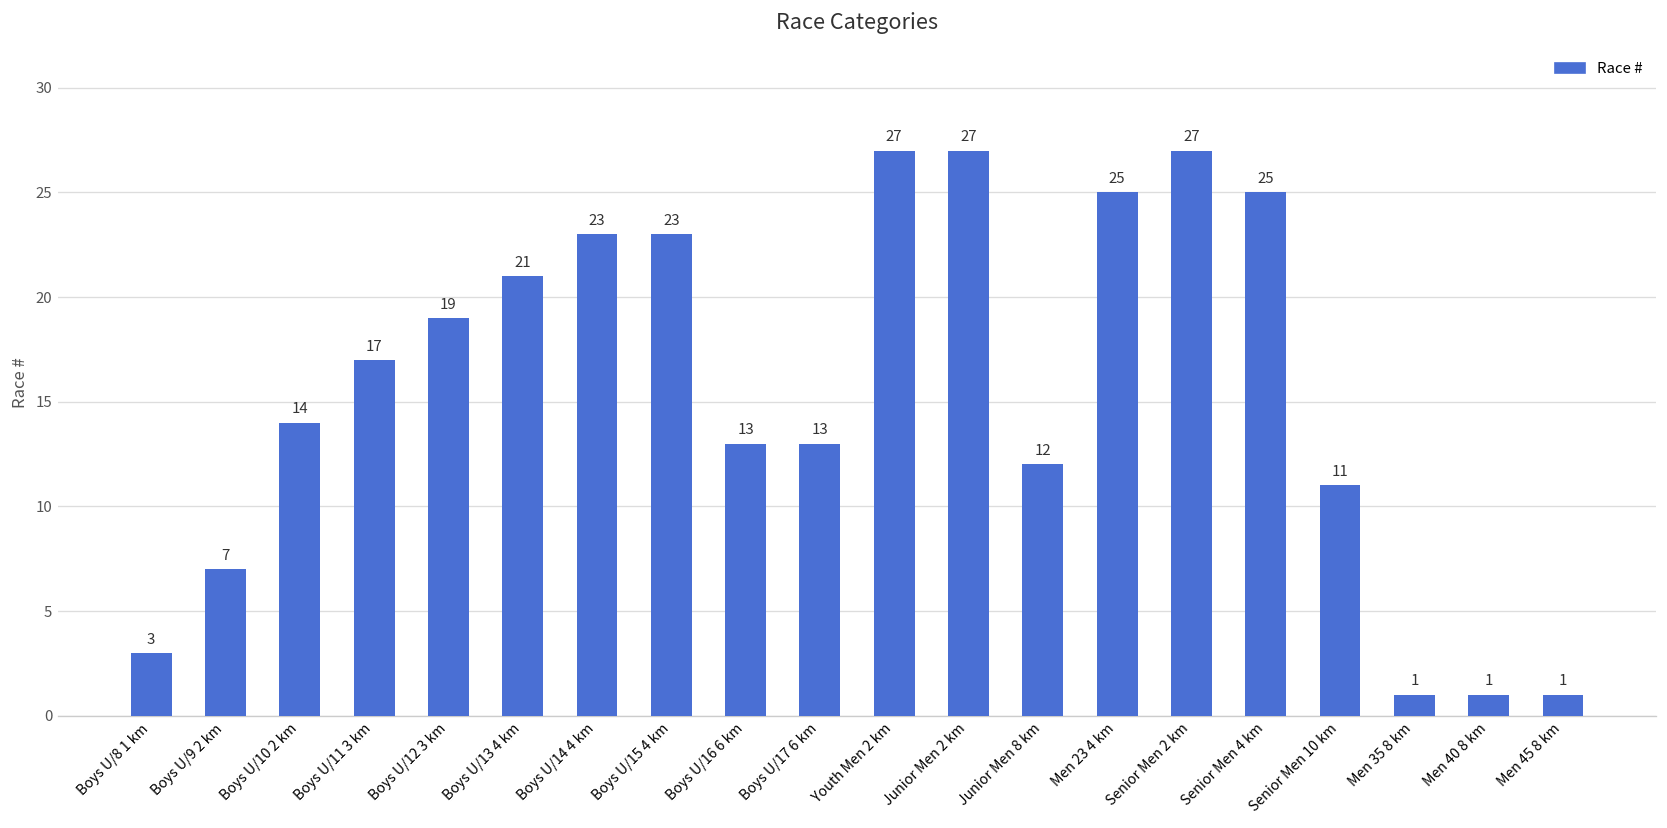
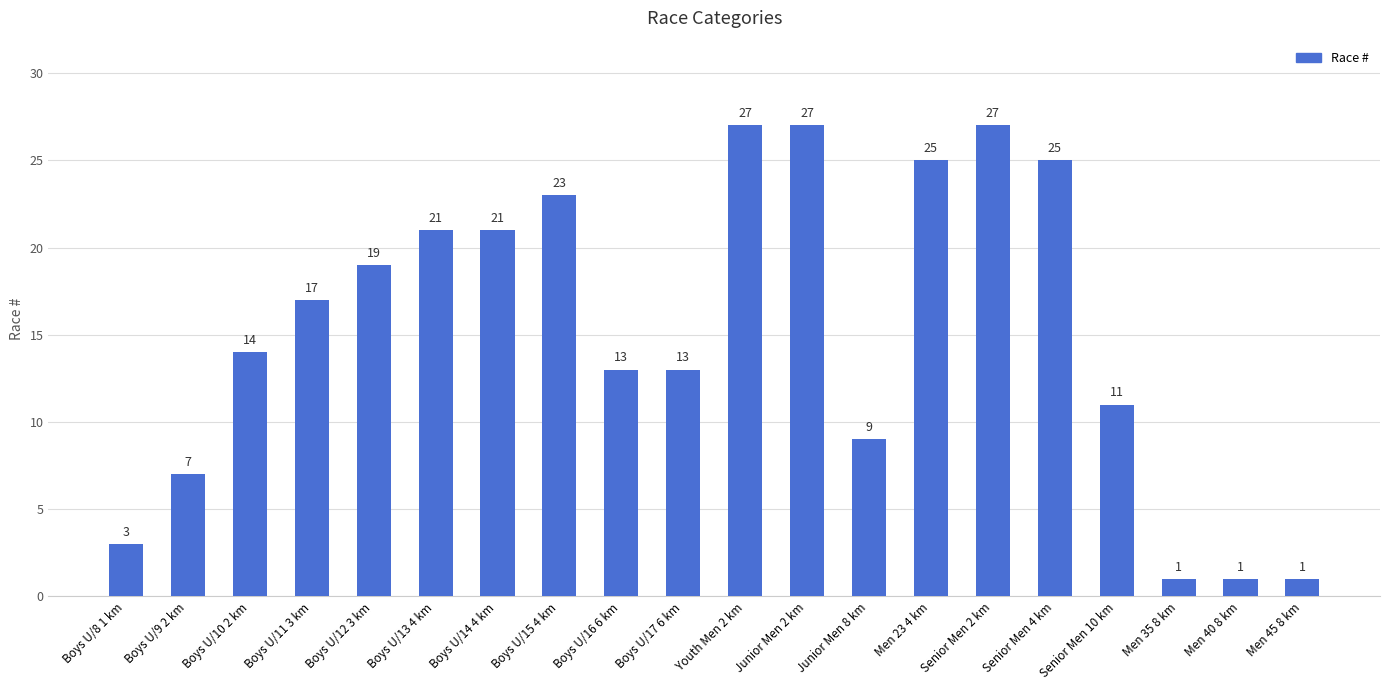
  {
    "Boys U/8 1 km": 3,
    "Boys U/9 2 km": 7,
    "Boys U/10 2 km": 14,
    "Boys U/11 3 km": 17,
    "Boys U/12 3 km": 19,
    "Boys U/13 4 km": 21,
-   "Boys U/14 4 km": 23,
+   "Boys U/14 4 km": 21,
    "Boys U/15 4 km": 23,
    "Boys U/16 6 km": 13,
    "Boys U/17 6 km": 13,
    "Youth Men 2 km": 27,
    "Junior Men 2 km": 27,
-   "Junior Men 8 km": 12,
+   "Junior Men 8 km": 9,
    "Men 23 4 km": 25,
    "Senior Men 2 km": 27,
    "Senior Men 4 km": 25,
    "Senior Men 10 km": 11,
    "Men 35 8 km": 1,
    "Men 40 8 km": 1,
    "Men 45 8 km": 1
  }
